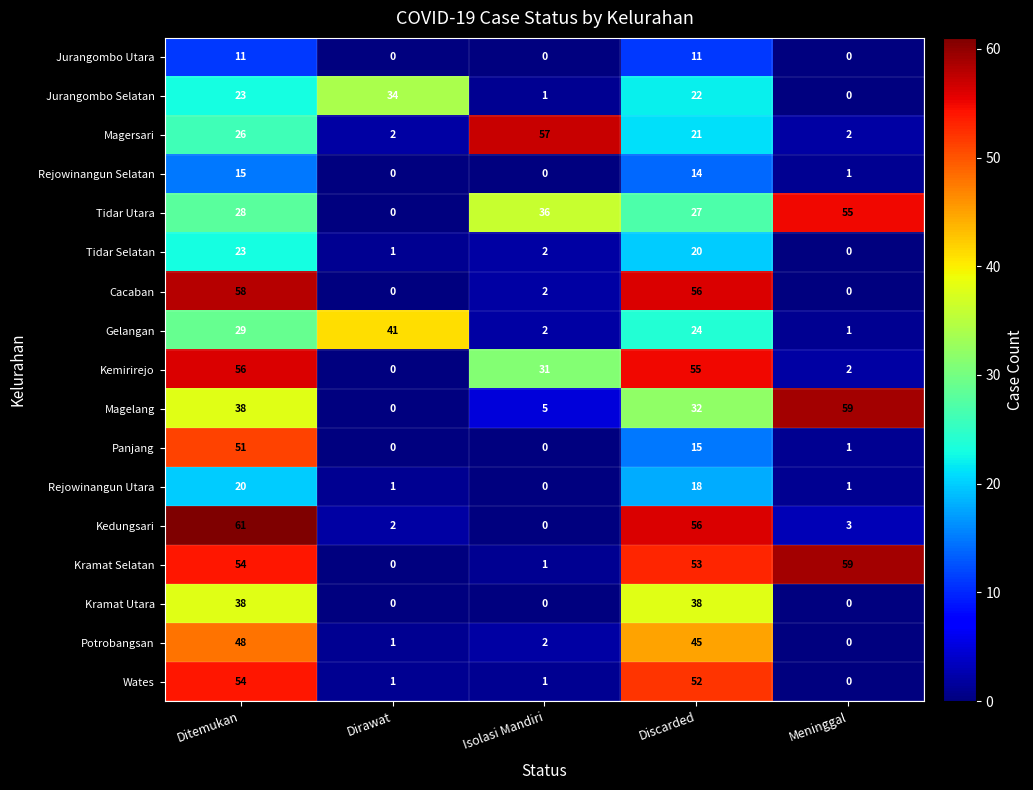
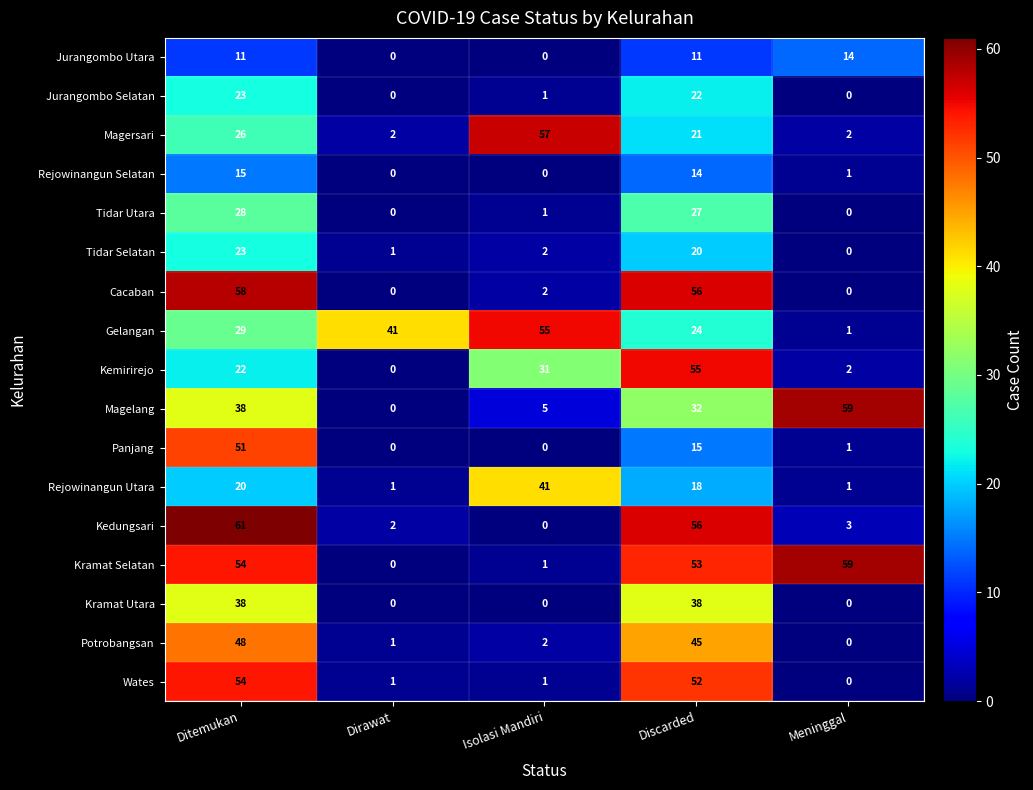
  {
    "Jurangombo Utara": {
      "Ditemukan": 11,
      "Dirawat": 0,
      "Isolasi Mandiri": 0,
      "Discarded": 11,
-     "Meninggal": 0
+     "Meninggal": 14
    },
    "Jurangombo Selatan": {
      "Ditemukan": 23,
-     "Dirawat": 34,
+     "Dirawat": 0,
      "Isolasi Mandiri": 1,
      "Discarded": 22,
      "Meninggal": 0
    },
    "Magersari": {
      "Ditemukan": 26,
      "Dirawat": 2,
      "Isolasi Mandiri": 57,
      "Discarded": 21,
      "Meninggal": 2
    },
    "Rejowinangun Selatan": {
      "Ditemukan": 15,
      "Dirawat": 0,
      "Isolasi Mandiri": 0,
      "Discarded": 14,
      "Meninggal": 1
    },
    "Tidar Utara": {
      "Ditemukan": 28,
      "Dirawat": 0,
-     "Isolasi Mandiri": 36,
+     "Isolasi Mandiri": 1,
      "Discarded": 27,
-     "Meninggal": 55
+     "Meninggal": 0
    },
    "Tidar Selatan": {
      "Ditemukan": 23,
      "Dirawat": 1,
      "Isolasi Mandiri": 2,
      "Discarded": 20,
      "Meninggal": 0
    },
    "Cacaban": {
      "Ditemukan": 58,
      "Dirawat": 0,
      "Isolasi Mandiri": 2,
      "Discarded": 56,
      "Meninggal": 0
    },
    "Gelangan": {
      "Ditemukan": 29,
      "Dirawat": 41,
-     "Isolasi Mandiri": 2,
+     "Isolasi Mandiri": 55,
      "Discarded": 24,
      "Meninggal": 1
    },
    "Kemirirejo": {
-     "Ditemukan": 56,
+     "Ditemukan": 22,
      "Dirawat": 0,
      "Isolasi Mandiri": 31,
      "Discarded": 55,
      "Meninggal": 2
    },
    "Magelang": {
      "Ditemukan": 38,
      "Dirawat": 0,
      "Isolasi Mandiri": 5,
      "Discarded": 32,
      "Meninggal": 59
    },
    "Panjang": {
      "Ditemukan": 51,
      "Dirawat": 0,
      "Isolasi Mandiri": 0,
      "Discarded": 15,
      "Meninggal": 1
    },
    "Rejowinangun Utara": {
      "Ditemukan": 20,
      "Dirawat": 1,
-     "Isolasi Mandiri": 0,
+     "Isolasi Mandiri": 41,
      "Discarded": 18,
      "Meninggal": 1
    },
    "Kedungsari": {
      "Ditemukan": 61,
      "Dirawat": 2,
      "Isolasi Mandiri": 0,
      "Discarded": 56,
      "Meninggal": 3
    },
    "Kramat Selatan": {
      "Ditemukan": 54,
      "Dirawat": 0,
      "Isolasi Mandiri": 1,
      "Discarded": 53,
      "Meninggal": 59
    },
    "Kramat Utara": {
      "Ditemukan": 38,
      "Dirawat": 0,
      "Isolasi Mandiri": 0,
      "Discarded": 38,
      "Meninggal": 0
    },
    "Potrobangsan": {
      "Ditemukan": 48,
      "Dirawat": 1,
      "Isolasi Mandiri": 2,
      "Discarded": 45,
      "Meninggal": 0
    },
    "Wates": {
      "Ditemukan": 54,
      "Dirawat": 1,
      "Isolasi Mandiri": 1,
      "Discarded": 52,
      "Meninggal": 0
    }
  }
